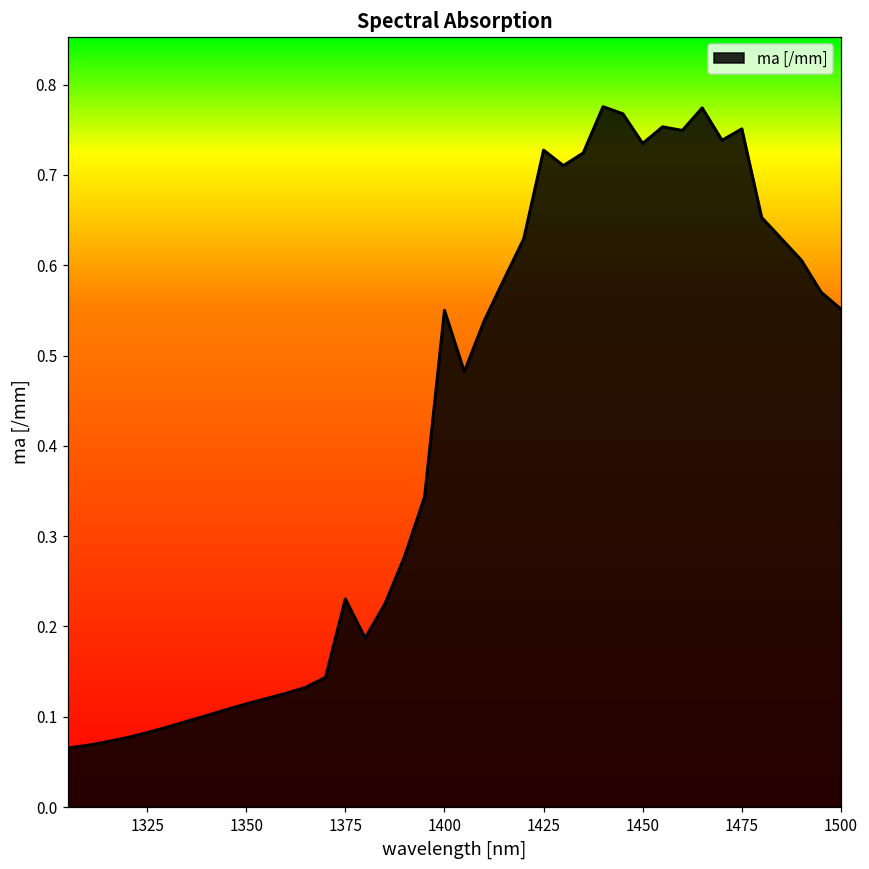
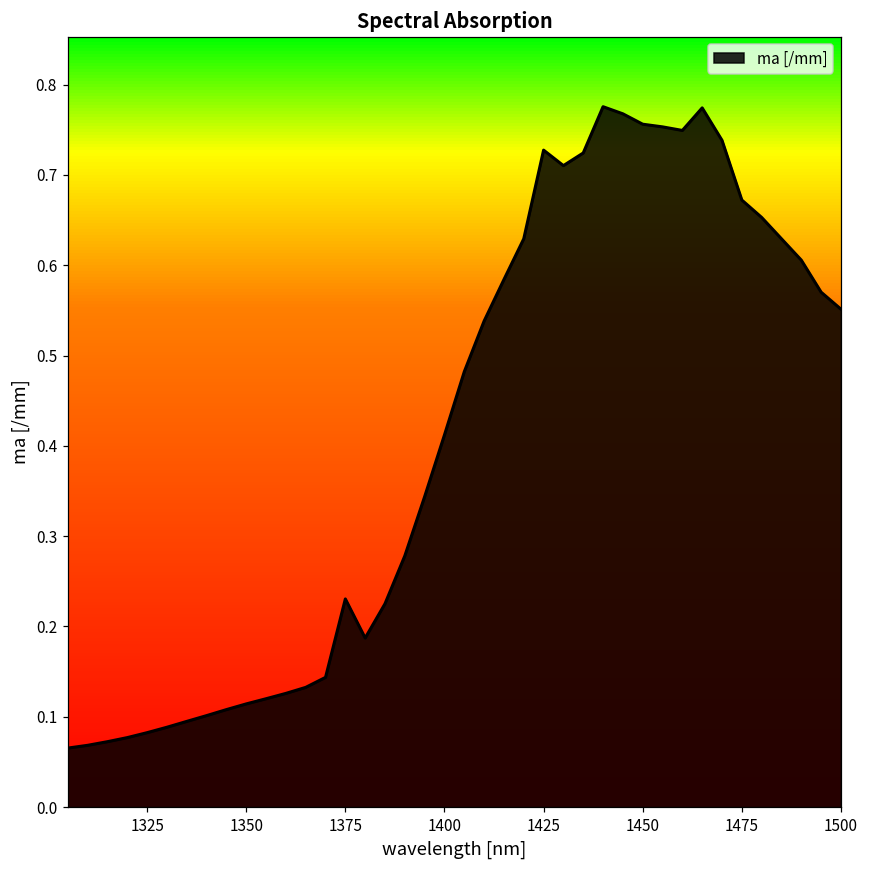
  {
    "1325": 0.08,
    "1350": 0.11,
    "1375": 0.23,
-   "1400": 0.55,
+   "1400": 0.41,
    "1425": 0.73,
-   "1450": 0.73,
-   "1475": 0.75,
+   "1450": 0.76,
+   "1475": 0.67,
    "1500": 0.55
  }
